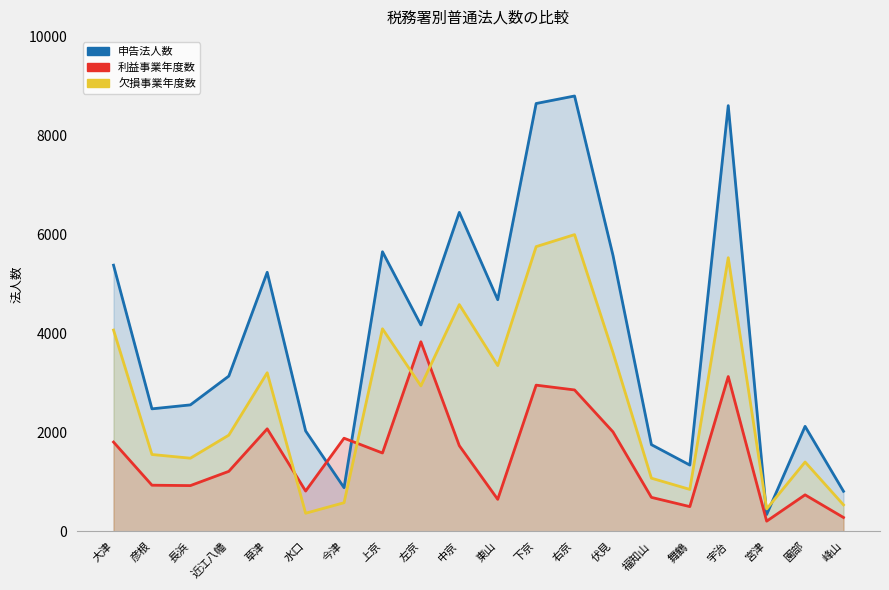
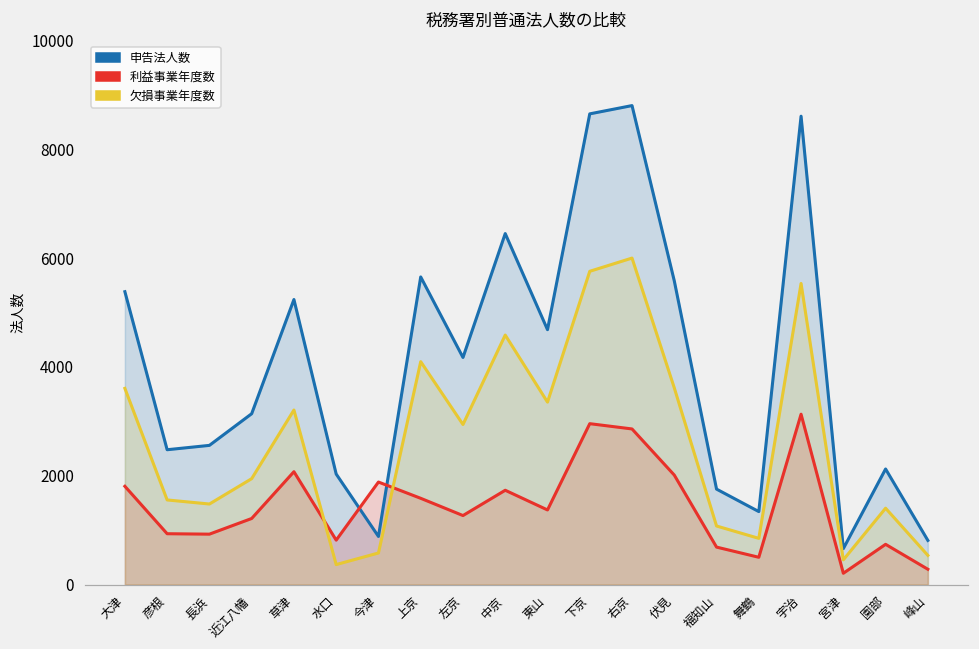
  {
    "申告法人数": {
      "大津": 5400,
      "彦根": 2500,
      "長浜": 2600,
      "近江八幡": 3100,
      "草津": 5200,
      "水口": 2000,
      "今津": 900,
      "上京": 5700,
      "左京": 4200,
      "中京": 6500,
      "東山": 4700,
      "下京": 8700,
      "右京": 8800,
      "伏見": 5600,
      "福知山": 1800,
      "舞鶴": 1300,
      "宇治": 8600,
-     "宮津": 300,
+     "宮津": 700,
      "園部": 2100,
      "峰山": 800
    },
    "利益事業年度数": {
      "大津": 1800,
      "彦根": 900,
      "長浜": 900,
      "近江八幡": 1200,
      "草津": 2100,
      "水口": 800,
      "今津": 1900,
      "上京": 1600,
-     "左京": 3800,
+     "左京": 1300,
      "中京": 1700,
-     "東山": 600,
+     "東山": 1400,
      "下京": 3000,
      "右京": 2900,
      "伏見": 2000,
      "福知山": 700,
      "舞鶴": 500,
      "宇治": 3100,
      "宮津": 200,
      "園部": 700,
      "峰山": 300
    },
    "欠損事業年度数": {
-     "大津": 4100,
+     "大津": 3600,
      "彦根": 1600,
      "長浜": 1500,
      "近江八幡": 1900,
      "草津": 3200,
      "水口": 400,
      "今津": 600,
      "上京": 4100,
      "左京": 2900,
      "中京": 4600,
      "東山": 3400,
      "下京": 5800,
      "右京": 6000,
      "伏見": 3600,
      "福知山": 1100,
      "舞鶴": 900,
      "宇治": 5500,
      "宮津": 500,
      "園部": 1400,
      "峰山": 500
    }
  }
